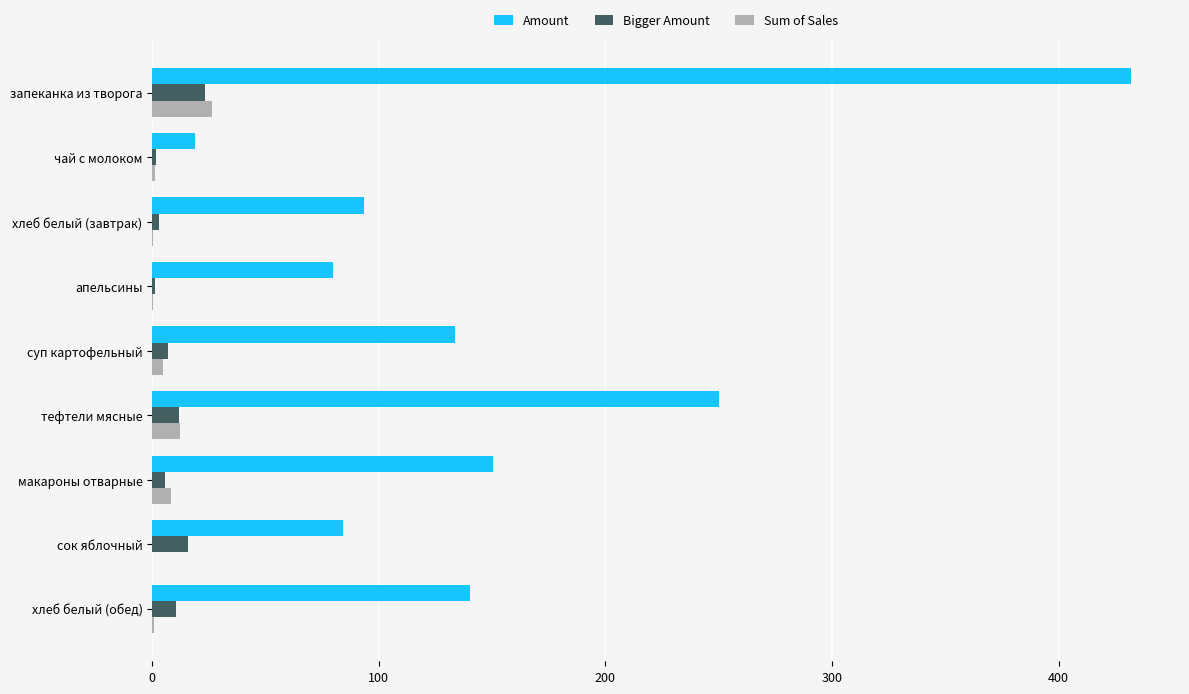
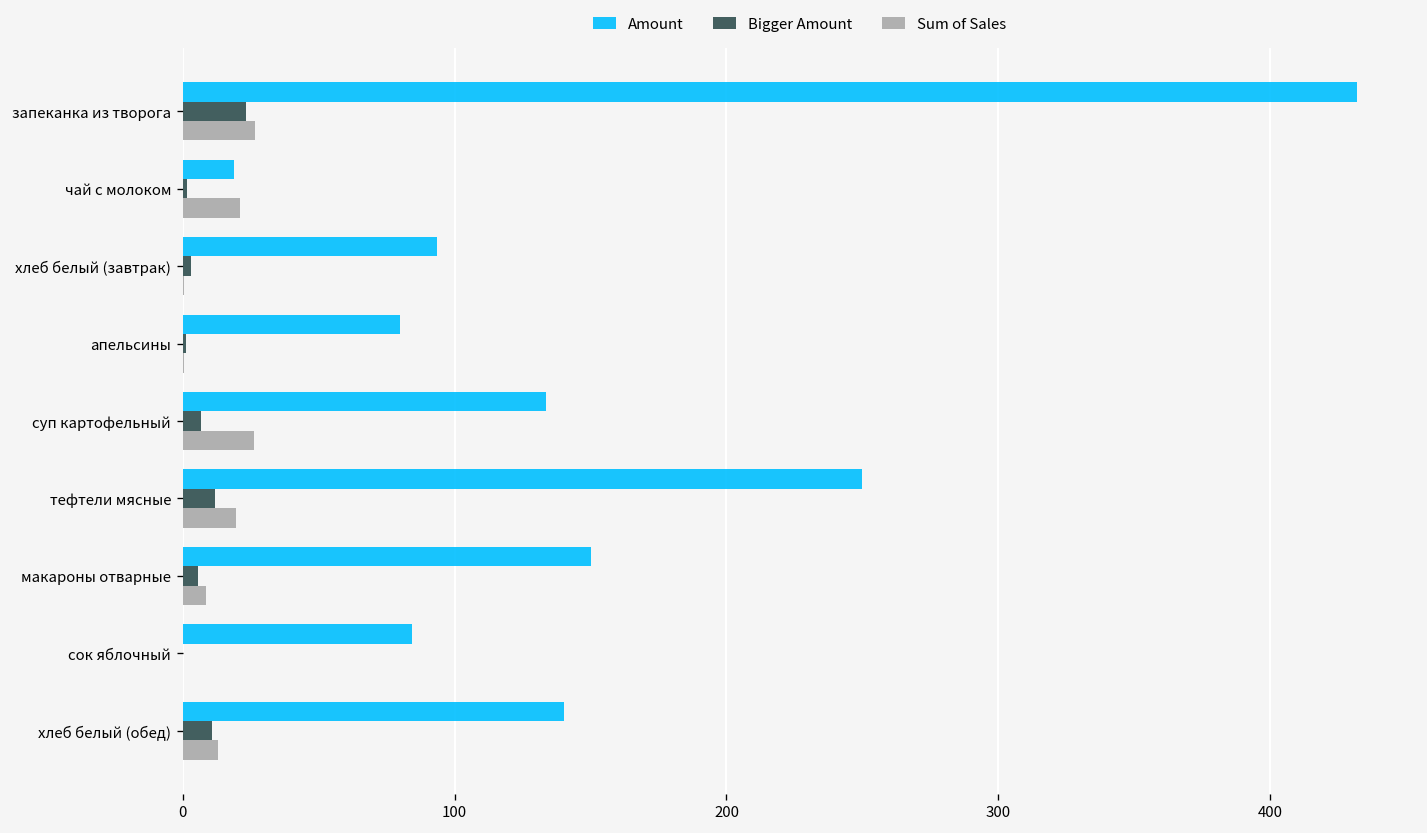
  {
    "Amount": {
      "запеканка из творога": 432,
      "чай с молоком": 19,
      "хлеб белый (завтрак)": 94,
      "апельсины": 80,
      "суп картофельный": 134,
      "тефтели мясные": 250,
      "макароны отварные": 150,
      "сок яблочный": 84,
      "хлеб белый (обед)": 140
    },
    "Bigger Amount": {
      "запеканка из творога": 23,
      "чай с молоком": 2,
      "хлеб белый (завтрак)": 3,
      "апельсины": 1,
      "суп картофельный": 7,
      "тефтели мясные": 12,
      "макароны отварные": 6,
-     "сок яблочный": 16,
+     "сок яблочный": 0,
      "хлеб белый (обед)": 11
    },
    "Sum of Sales": {
      "запеканка из творога": 27,
-     "чай с молоком": 1,
-     "суп картофельный": 5,
-     "тефтели мясные": 12,
+     "чай с молоком": 21,
+     "суп картофельный": 26,
+     "тефтели мясные": 20,
      "макароны отварные": 8,
      "сок яблочный": 0,
-     "хлеб белый (обед)": 1
+     "хлеб белый (обед)": 13
    }
  }
